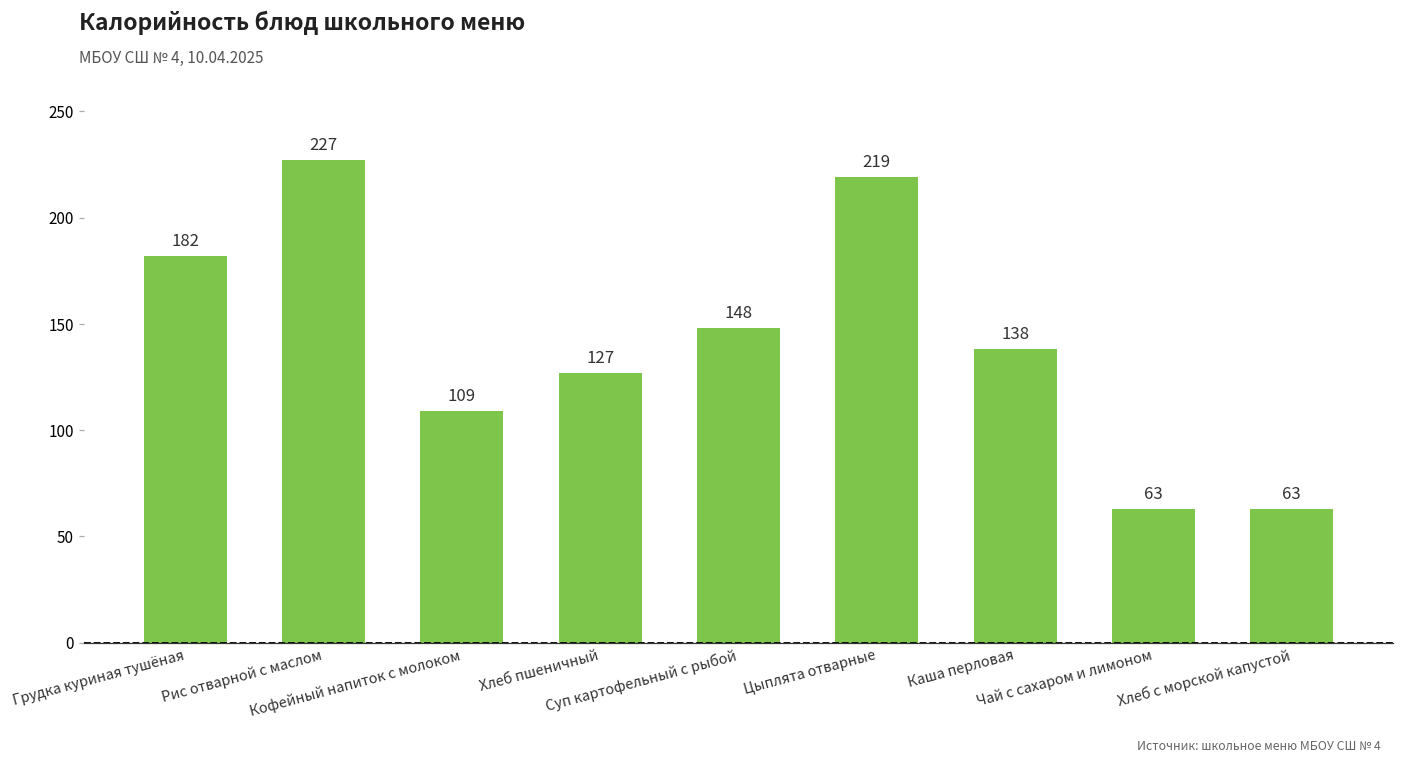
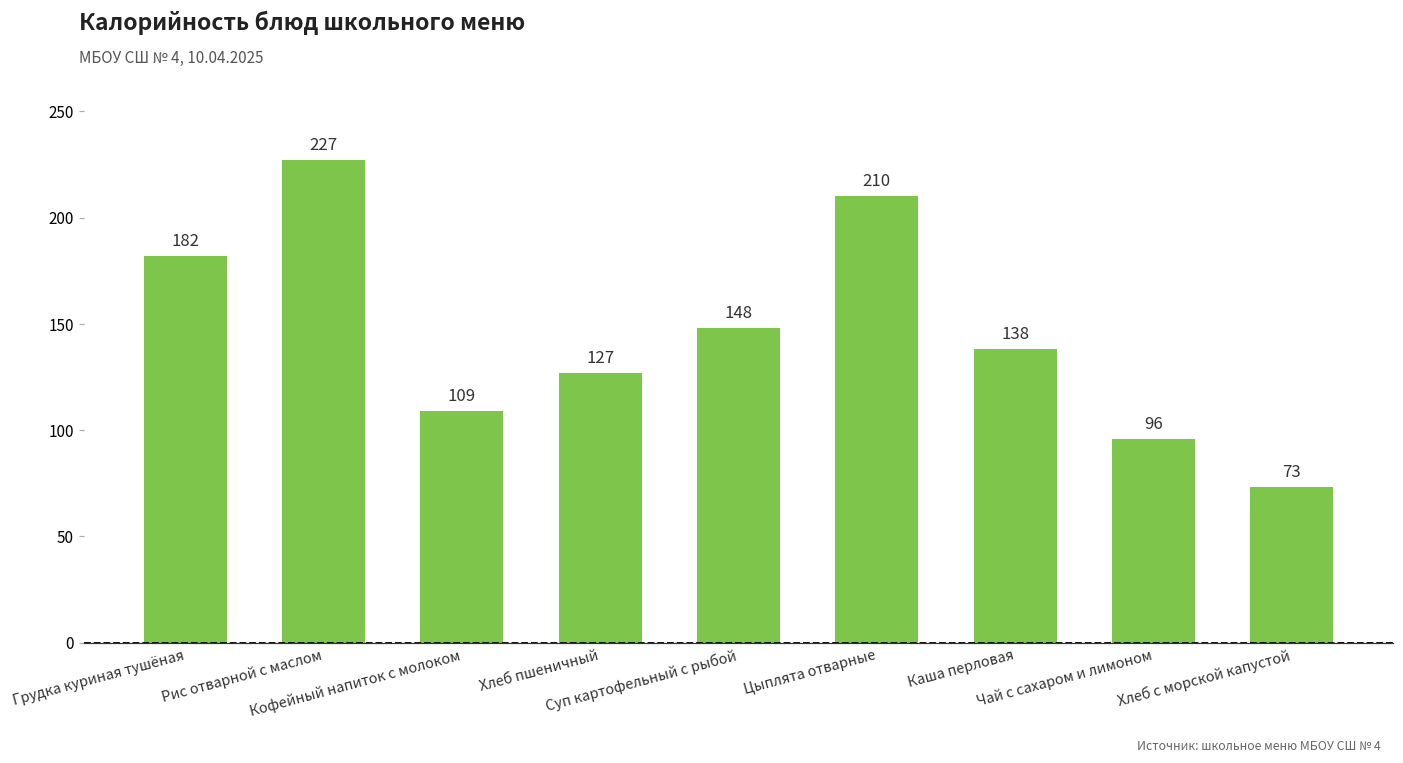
  {
    "Грудка куриная тушёная": 182,
    "Рис отварной с маслом": 227,
    "Кофейный напиток с молоком": 109,
    "Хлеб пшеничный": 127,
    "Суп картофельный с рыбой": 148,
-   "Цыплята отварные": 219,
+   "Цыплята отварные": 210,
    "Каша перловая": 138,
-   "Чай с сахаром и лимоном": 63,
-   "Хлеб с морской капустой": 63
+   "Чай с сахаром и лимоном": 96,
+   "Хлеб с морской капустой": 73
  }
